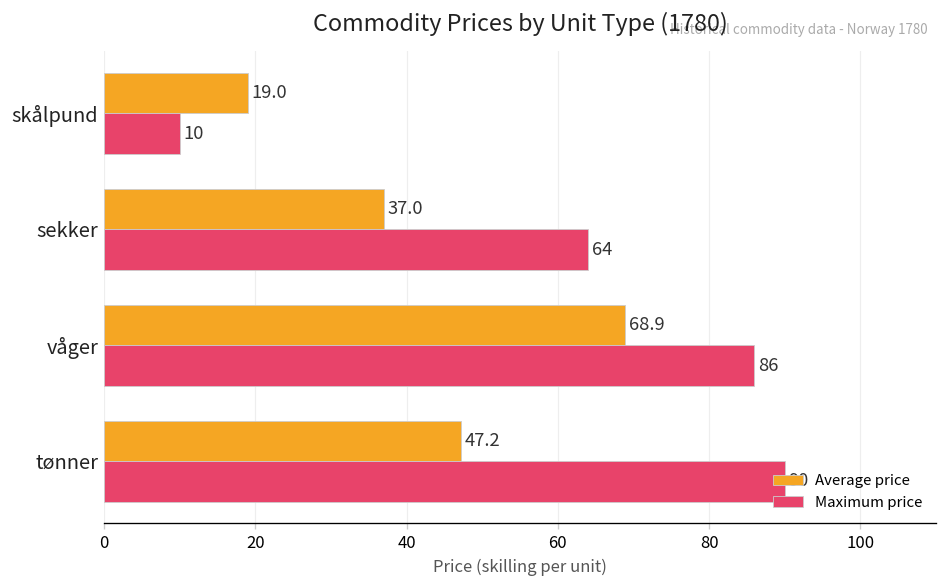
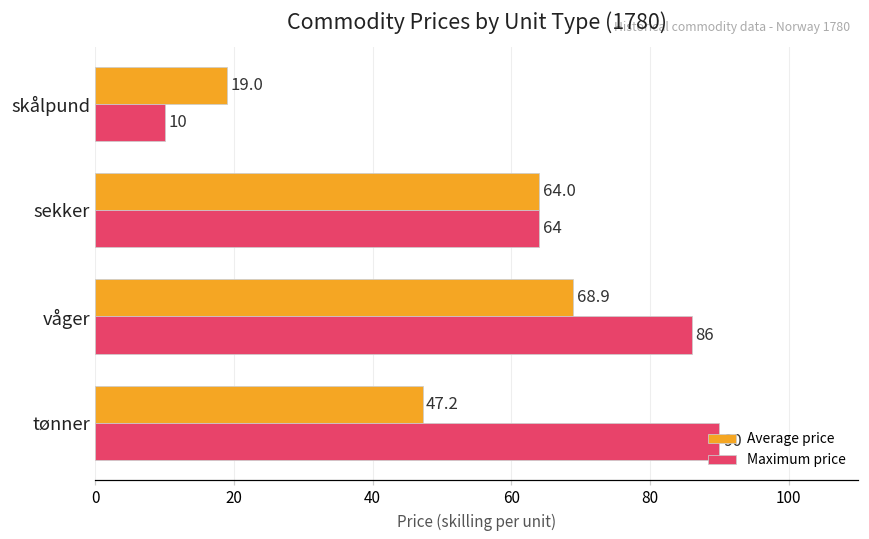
  {
    "Average price": {
      "skålpund": 19.0,
-     "sekker": 37.0,
+     "sekker": 64.0,
      "våger": 68.9,
      "tønner": 47.2
    },
    "Maximum price": {
      "skålpund": 10,
      "sekker": 64,
      "våger": 86,
      "tønner": 90
    }
  }
